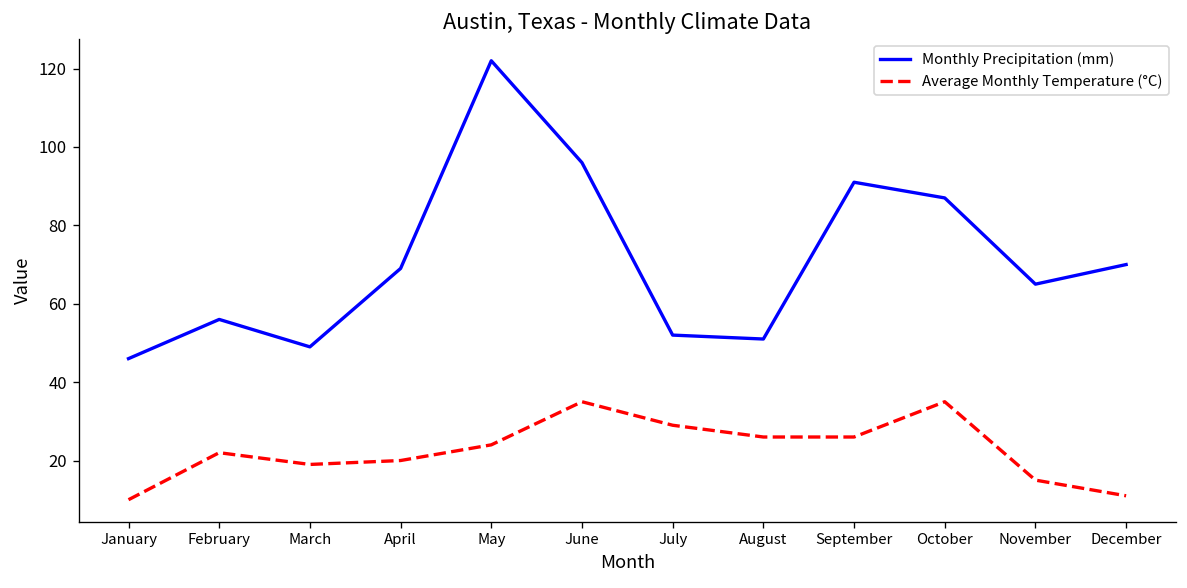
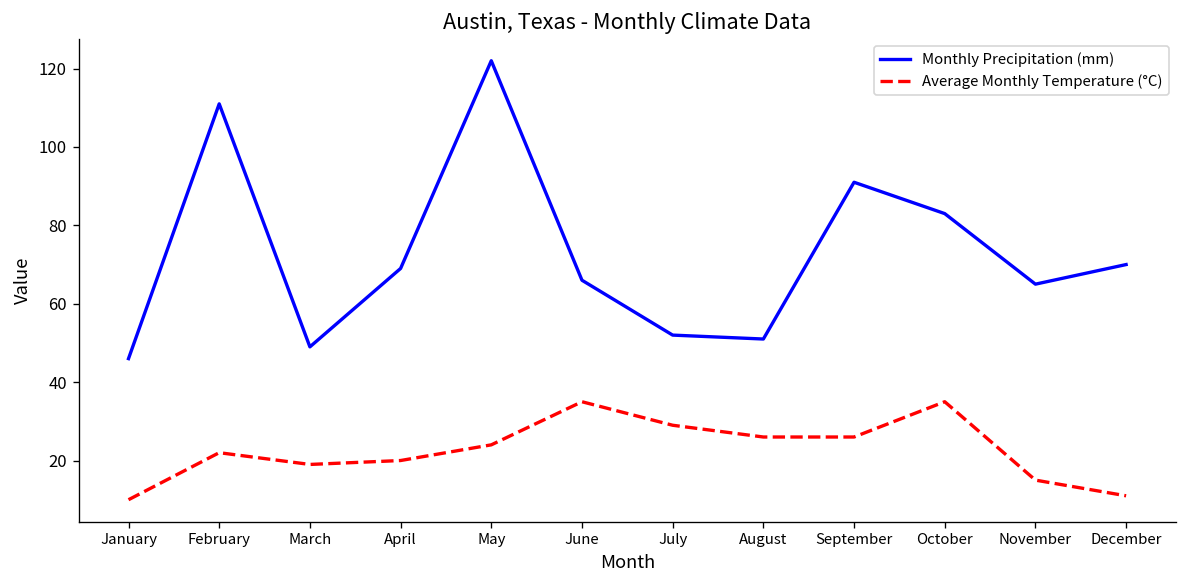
  {
    "Monthly Precipitation (mm)": {
      "January": 46,
-     "February": 56,
+     "February": 111,
      "March": 49,
      "April": 69,
      "May": 122,
-     "June": 96,
+     "June": 66,
      "July": 52,
      "August": 51,
      "September": 91,
-     "October": 87,
+     "October": 83,
      "November": 65,
      "December": 70
    },
    "Average Monthly Temperature (°C)": {
      "January": 10,
      "February": 22,
      "March": 19,
      "April": 20,
      "May": 24,
      "June": 35,
      "July": 29,
      "August": 26,
      "September": 26,
      "October": 35,
      "November": 15,
      "December": 11
    }
  }
